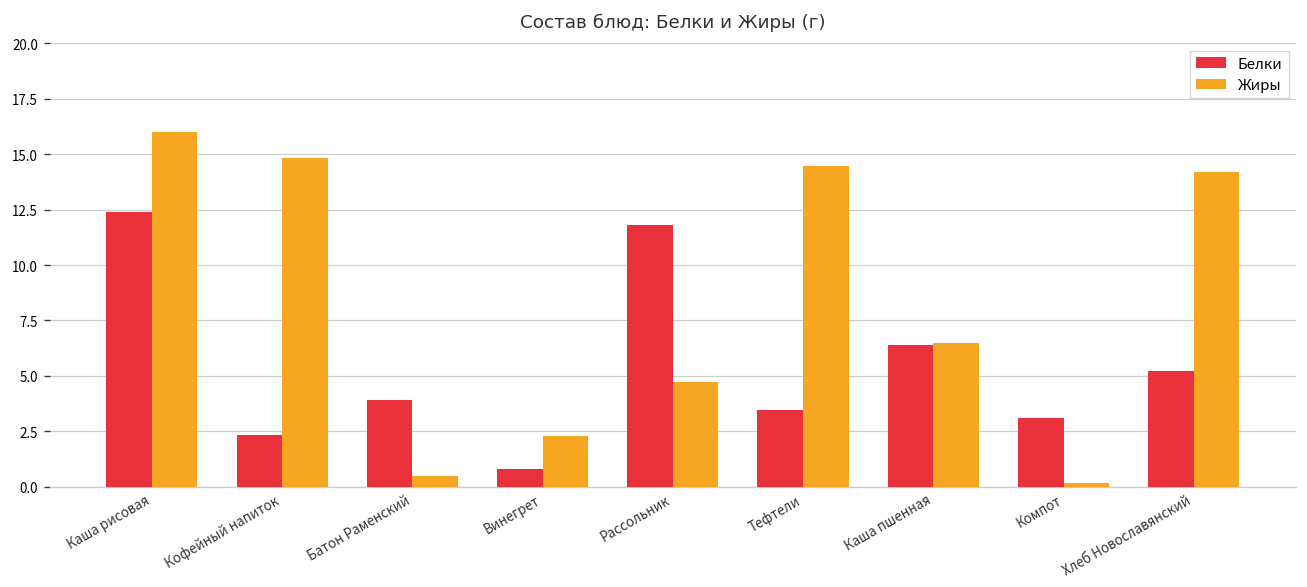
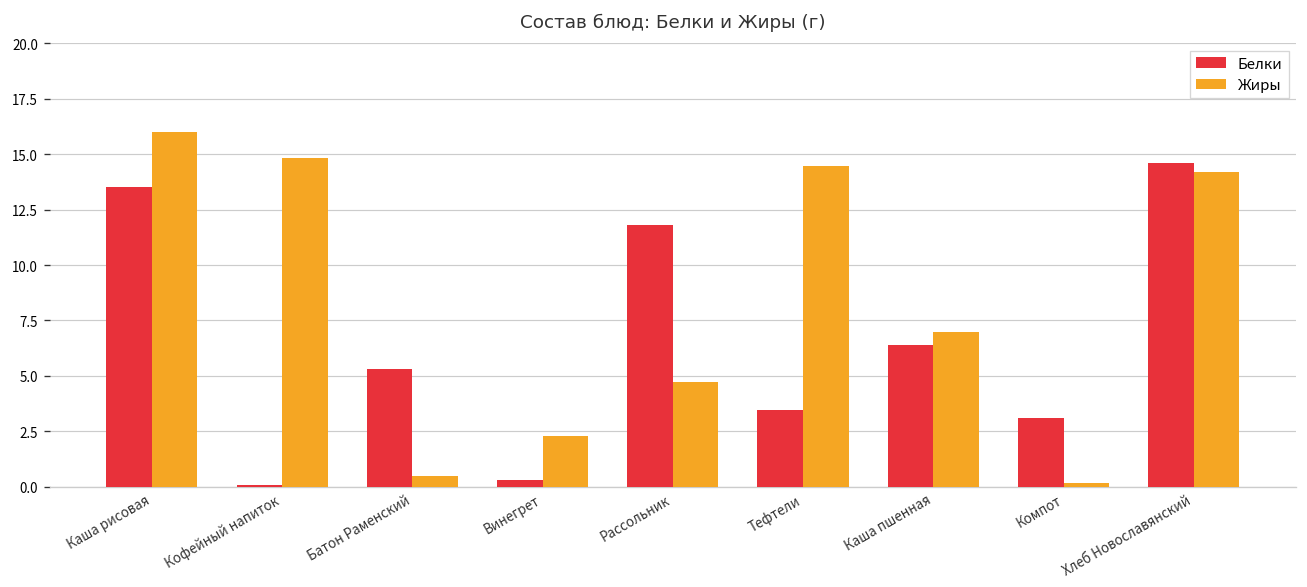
  {
    "Белки": {
-     "Каша рисовая": 12.4,
-     "Кофейный напиток": 2.3,
-     "Батон Раменский": 3.9,
-     "Винегрет": 0.8,
+     "Каша рисовая": 13.5,
+     "Кофейный напиток": 0.1,
+     "Батон Раменский": 5.3,
+     "Винегрет": 0.3,
      "Рассольник": 11.8,
      "Тефтели": 3.4,
      "Каша пшенная": 6.4,
      "Компот": 3.1,
-     "Хлеб Новославянский": 5.2
+     "Хлеб Новославянский": 14.6
    },
    "Жиры": {
      "Каша рисовая": 16.0,
      "Кофейный напиток": 14.8,
      "Батон Раменский": 0.5,
      "Винегрет": 2.3,
      "Рассольник": 4.7,
      "Тефтели": 14.5,
-     "Каша пшенная": 6.5,
+     "Каша пшенная": 7.0,
      "Компот": 0.2,
      "Хлеб Новославянский": 14.2
    }
  }
